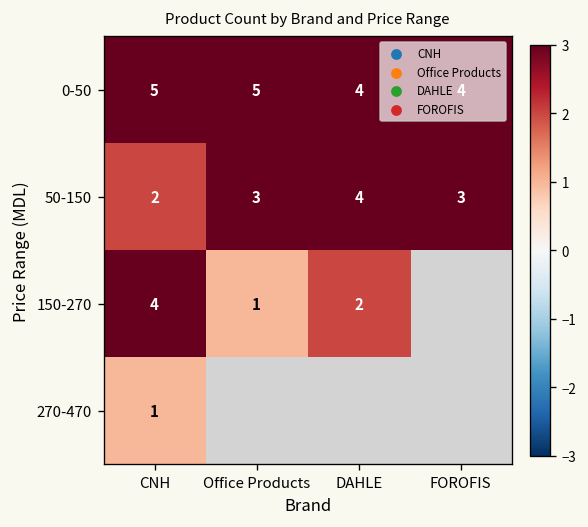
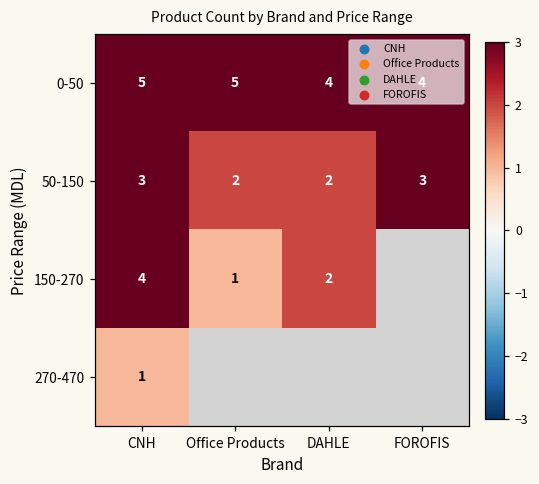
  {
    "0-50": {
      "CNH": 5,
      "Office Products": 5,
      "DAHLE": 4
    },
    "50-150": {
-     "CNH": 2,
-     "Office Products": 3,
-     "DAHLE": 4,
+     "CNH": 3,
+     "Office Products": 2,
+     "DAHLE": 2,
      "FOROFIS": 3
    },
    "150-270": {
      "CNH": 4,
      "Office Products": 1,
      "DAHLE": 2
    },
    "270-470": {
      "CNH": 1
    }
  }
